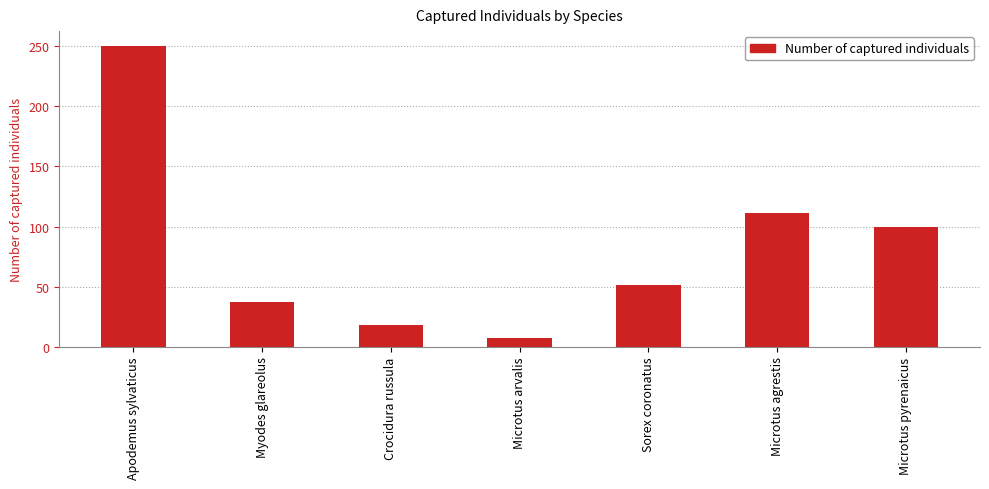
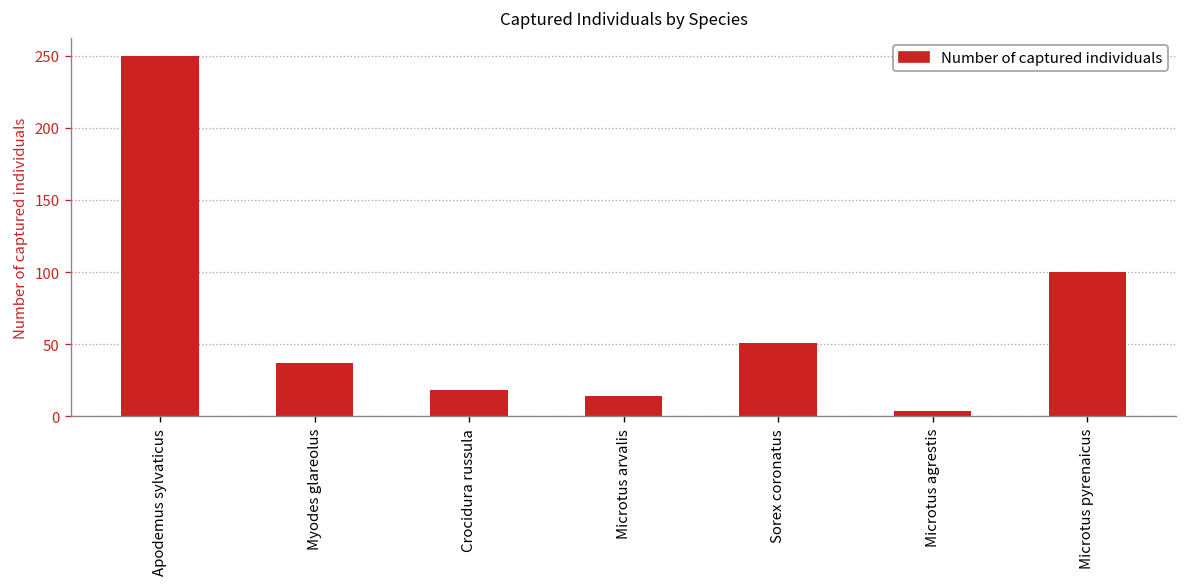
  {
    "Apodemus sylvaticus": 250,
    "Myodes glareolus": 37,
    "Crocidura russula": 18,
-   "Microtus arvalis": 7,
+   "Microtus arvalis": 14,
    "Sorex coronatus": 51,
-   "Microtus agrestis": 111,
+   "Microtus agrestis": 4,
    "Microtus pyrenaicus": 100
  }
